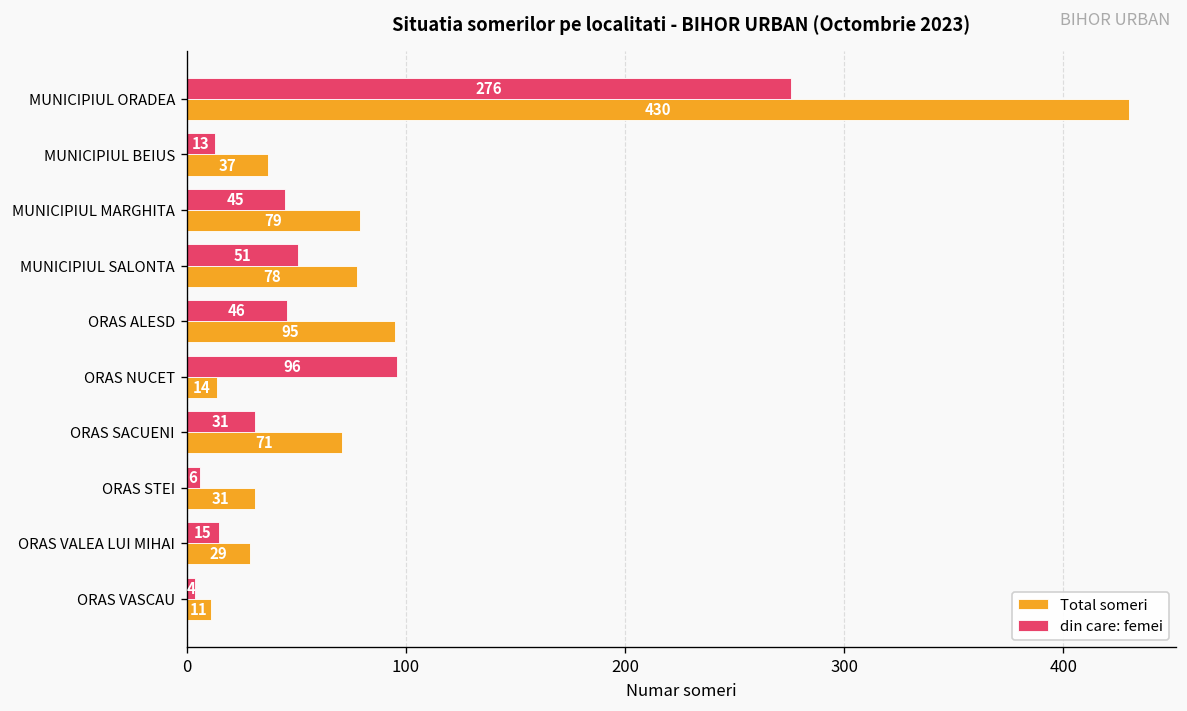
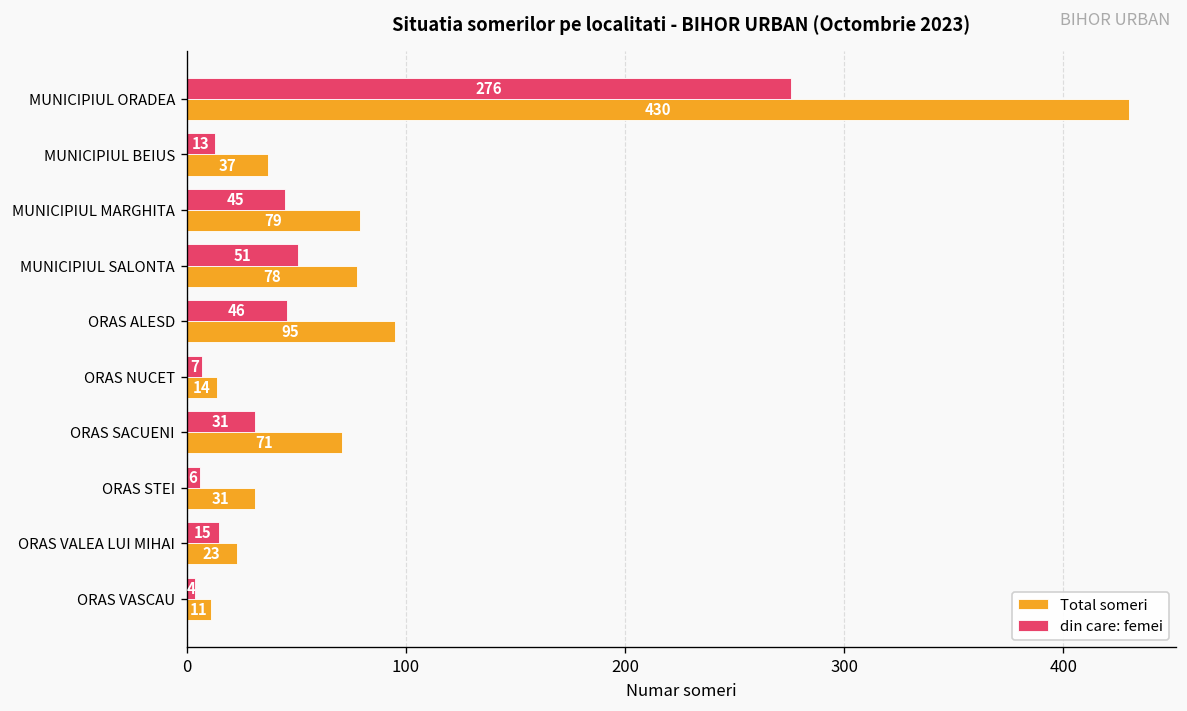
  {
    "Total someri": {
      "MUNICIPIUL ORADEA": 430,
      "MUNICIPIUL BEIUS": 37,
      "MUNICIPIUL MARGHITA": 79,
      "MUNICIPIUL SALONTA": 78,
      "ORAS ALESD": 95,
      "ORAS NUCET": 14,
      "ORAS SACUENI": 71,
      "ORAS STEI": 31,
-     "ORAS VALEA LUI MIHAI": 29,
+     "ORAS VALEA LUI MIHAI": 23,
      "ORAS VASCAU": 11
    },
    "din care: femei": {
      "MUNICIPIUL ORADEA": 276,
      "MUNICIPIUL BEIUS": 13,
      "MUNICIPIUL MARGHITA": 45,
      "MUNICIPIUL SALONTA": 51,
      "ORAS ALESD": 46,
-     "ORAS NUCET": 96,
+     "ORAS NUCET": 7,
      "ORAS SACUENI": 31,
      "ORAS STEI": 6,
      "ORAS VALEA LUI MIHAI": 15,
      "ORAS VASCAU": 4
    }
  }
